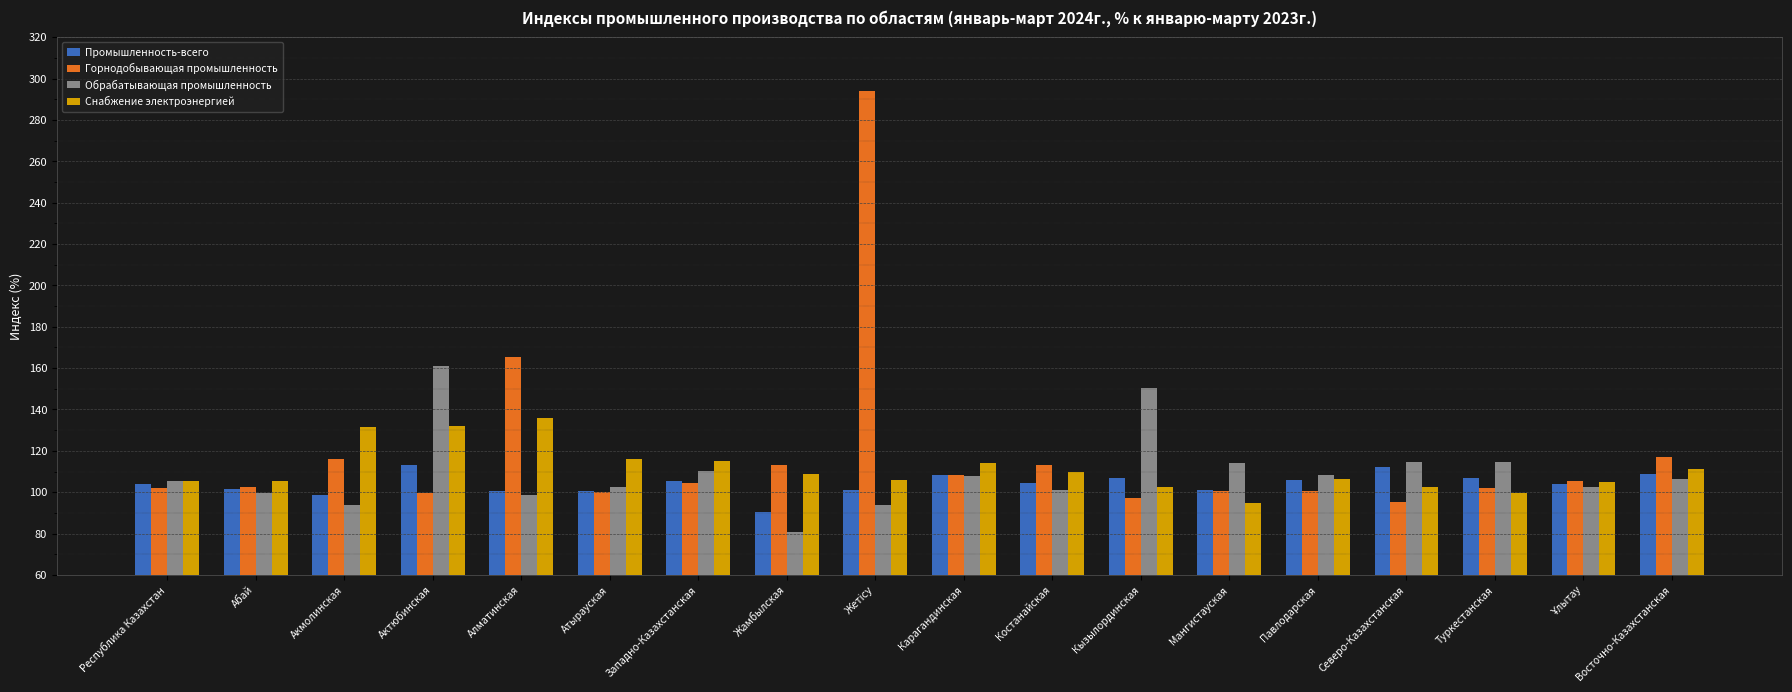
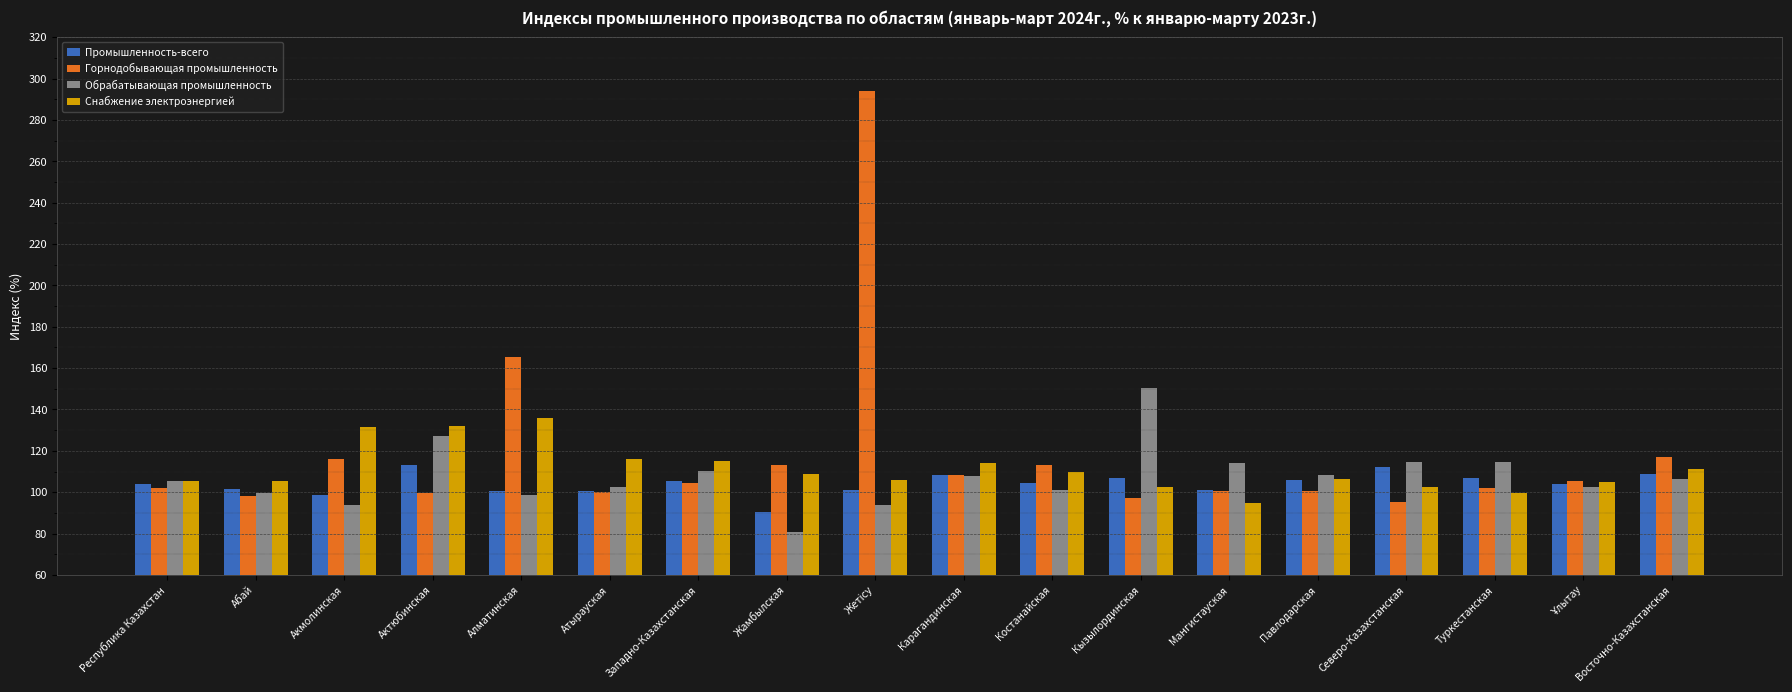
  {
    "Промышленность-всего": {
      "Республика Казахстан": 104,
      "Абай": 102,
      "Акмолинская": 99,
      "Актюбинская": 113,
      "Алматинская": 101,
      "Атырауская": 101,
      "Западно-Казахстанская": 105,
      "Жамбылская": 90,
      "Жетісу": 101,
      "Карагандинская": 108,
      "Костанайская": 105,
      "Кызылординская": 107,
      "Мангистауская": 101,
      "Павлодарская": 106,
      "Северо-Казахстанская": 112,
      "Туркестанская": 107,
      "Ұлытау": 104,
      "Восточно-Казахстанская": 109
    },
    "Горнодобывающая промышленность": {
      "Республика Казахстан": 102,
-     "Абай": 102,
+     "Абай": 98,
      "Акмолинская": 116,
      "Актюбинская": 100,
      "Алматинская": 165,
      "Атырауская": 100,
      "Западно-Казахстанская": 105,
      "Жамбылская": 113,
      "Жетісу": 294,
      "Карагандинская": 108,
      "Костанайская": 113,
      "Кызылординская": 97,
      "Мангистауская": 101,
      "Павлодарская": 101,
      "Северо-Казахстанская": 95,
      "Туркестанская": 102,
      "Ұлытау": 105,
      "Восточно-Казахстанская": 117
    },
    "Обрабатывающая промышленность": {
      "Республика Казахстан": 106,
      "Абай": 100,
      "Акмолинская": 94,
-     "Актюбинская": 161,
+     "Актюбинская": 127,
      "Алматинская": 99,
      "Атырауская": 102,
      "Западно-Казахстанская": 111,
      "Жамбылская": 81,
      "Жетісу": 94,
      "Карагандинская": 108,
      "Костанайская": 101,
      "Кызылординская": 151,
      "Мангистауская": 114,
      "Павлодарская": 109,
      "Северо-Казахстанская": 115,
      "Туркестанская": 115,
      "Ұлытау": 102,
      "Восточно-Казахстанская": 107
    },
    "Снабжение электроэнергией": {
      "Республика Казахстан": 106,
      "Абай": 105,
      "Акмолинская": 131,
      "Актюбинская": 132,
      "Алматинская": 136,
      "Атырауская": 116,
      "Западно-Казахстанская": 115,
      "Жамбылская": 109,
      "Жетісу": 106,
      "Карагандинская": 114,
      "Костанайская": 110,
      "Кызылординская": 103,
      "Мангистауская": 95,
      "Павлодарская": 107,
      "Северо-Казахстанская": 103,
      "Туркестанская": 100,
      "Ұлытау": 105,
      "Восточно-Казахстанская": 111
    }
  }
